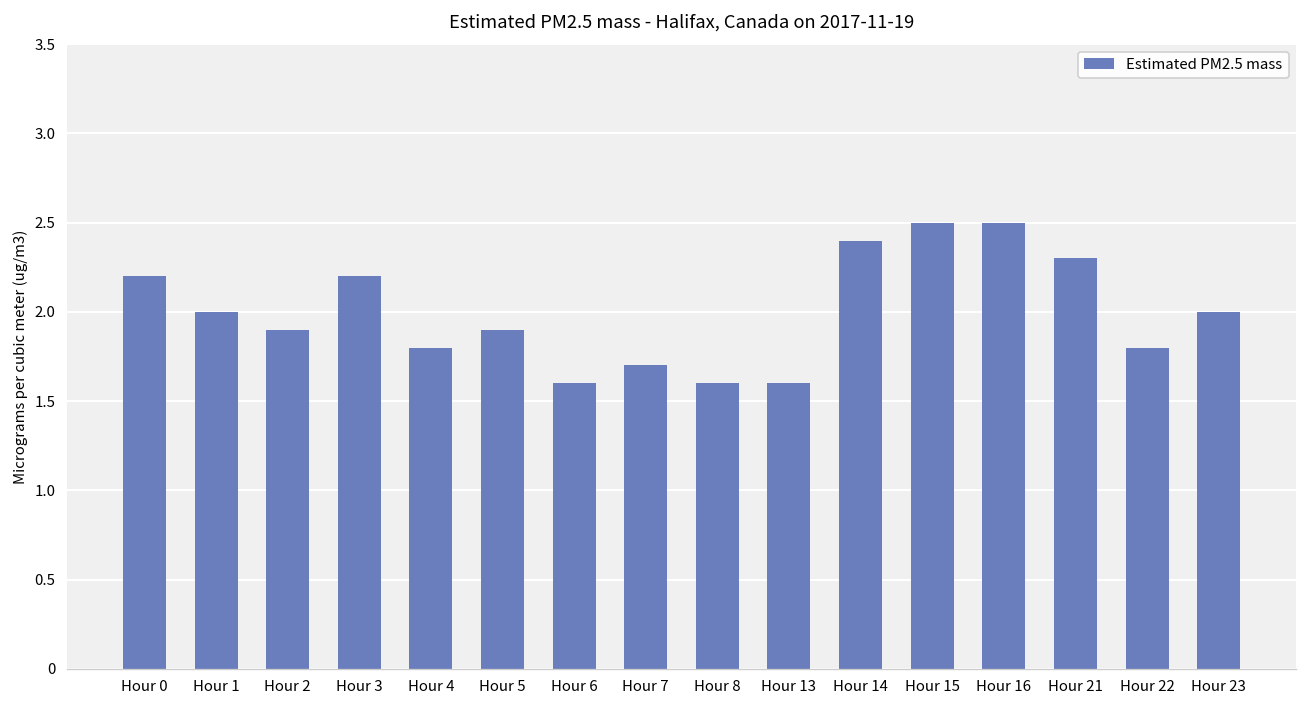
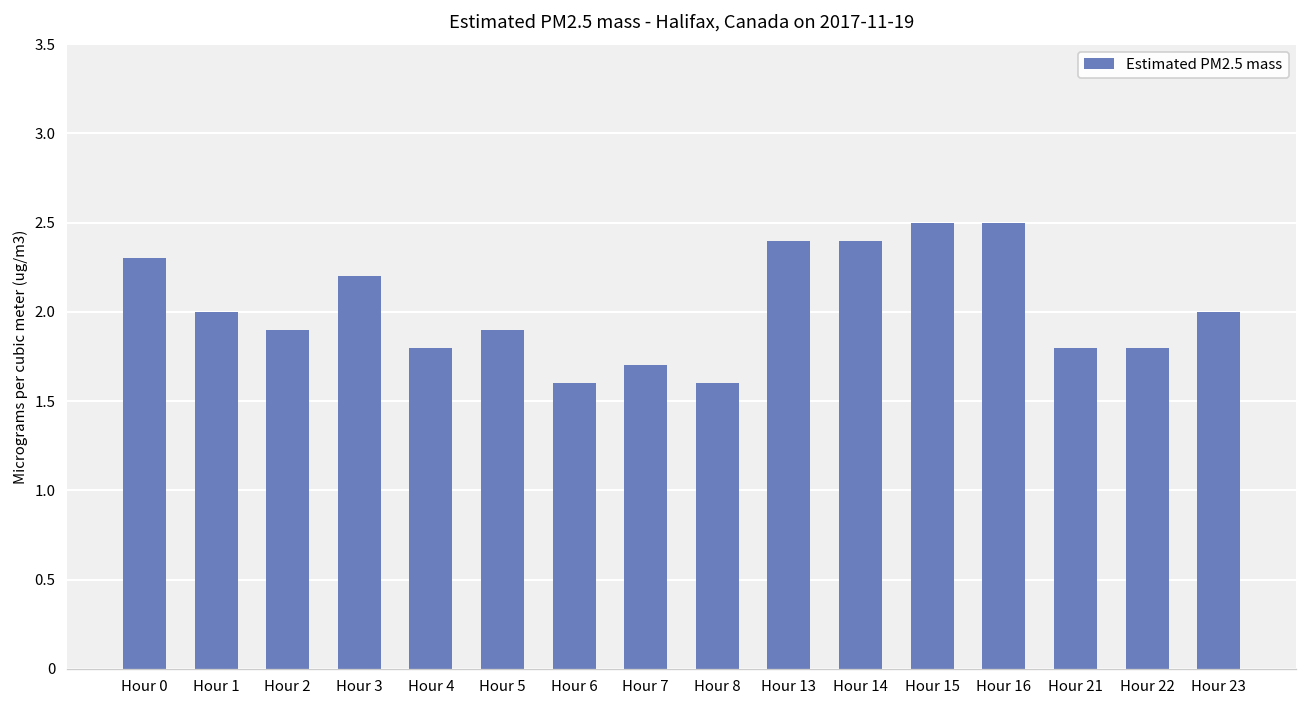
  {
-   "Hour 0": 2.2,
+   "Hour 0": 2.3,
    "Hour 1": 2.0,
    "Hour 2": 1.9,
    "Hour 3": 2.2,
    "Hour 4": 1.8,
    "Hour 5": 1.9,
    "Hour 6": 1.6,
    "Hour 7": 1.7,
    "Hour 8": 1.6,
-   "Hour 13": 1.6,
+   "Hour 13": 2.4,
    "Hour 14": 2.4,
    "Hour 15": 2.5,
    "Hour 16": 2.5,
-   "Hour 21": 2.3,
+   "Hour 21": 1.8,
    "Hour 22": 1.8,
    "Hour 23": 2.0
  }
